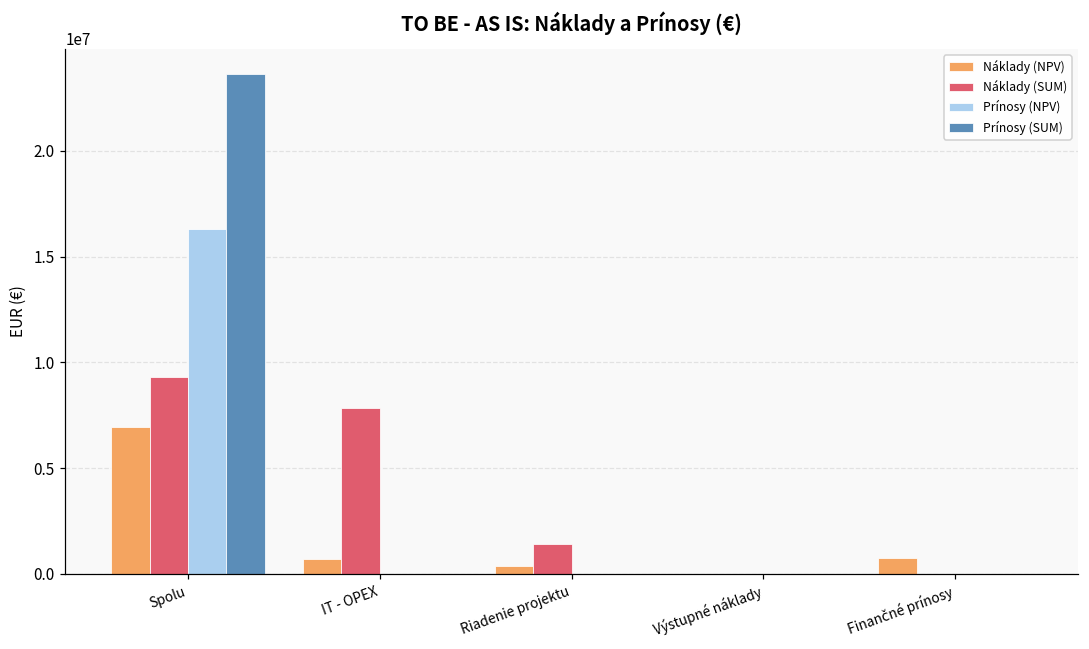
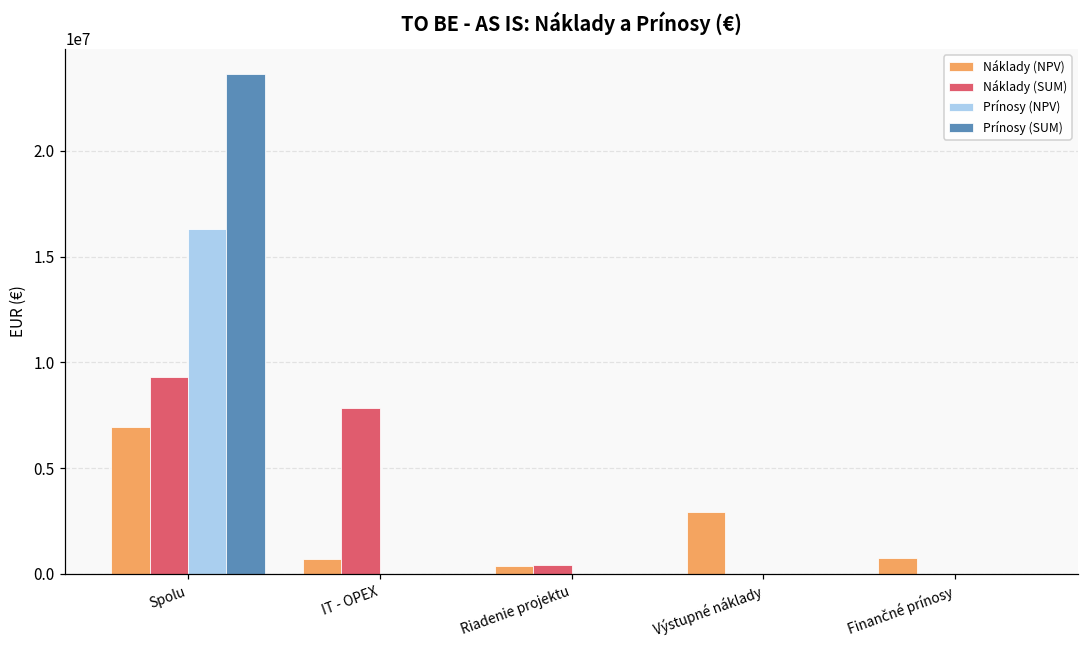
  {
    "Náklady (NPV)": {
      "Spolu": 6900000,
      "IT - OPEX": 700000,
      "Riadenie projektu": 400000,
-     "Výstupné náklady": 0,
+     "Výstupné náklady": 2900000,
      "Finančné prínosy": 800000
    },
    "Náklady (SUM)": {
      "Spolu": 9300000,
      "IT - OPEX": 7900000,
-     "Riadenie projektu": 1400000,
+     "Riadenie projektu": 400000,
      "Výstupné náklady": 0,
      "Finančné prínosy": 0
    },
    "Prínosy (NPV)": {
      "Spolu": 16300000,
      "IT - OPEX": 0,
      "Riadenie projektu": 0,
      "Výstupné náklady": 0,
      "Finančné prínosy": 0
    },
    "Prínosy (SUM)": {
      "Spolu": 23600000,
      "IT - OPEX": 0,
      "Riadenie projektu": 0,
      "Výstupné náklady": 0,
      "Finančné prínosy": 0
    }
  }
